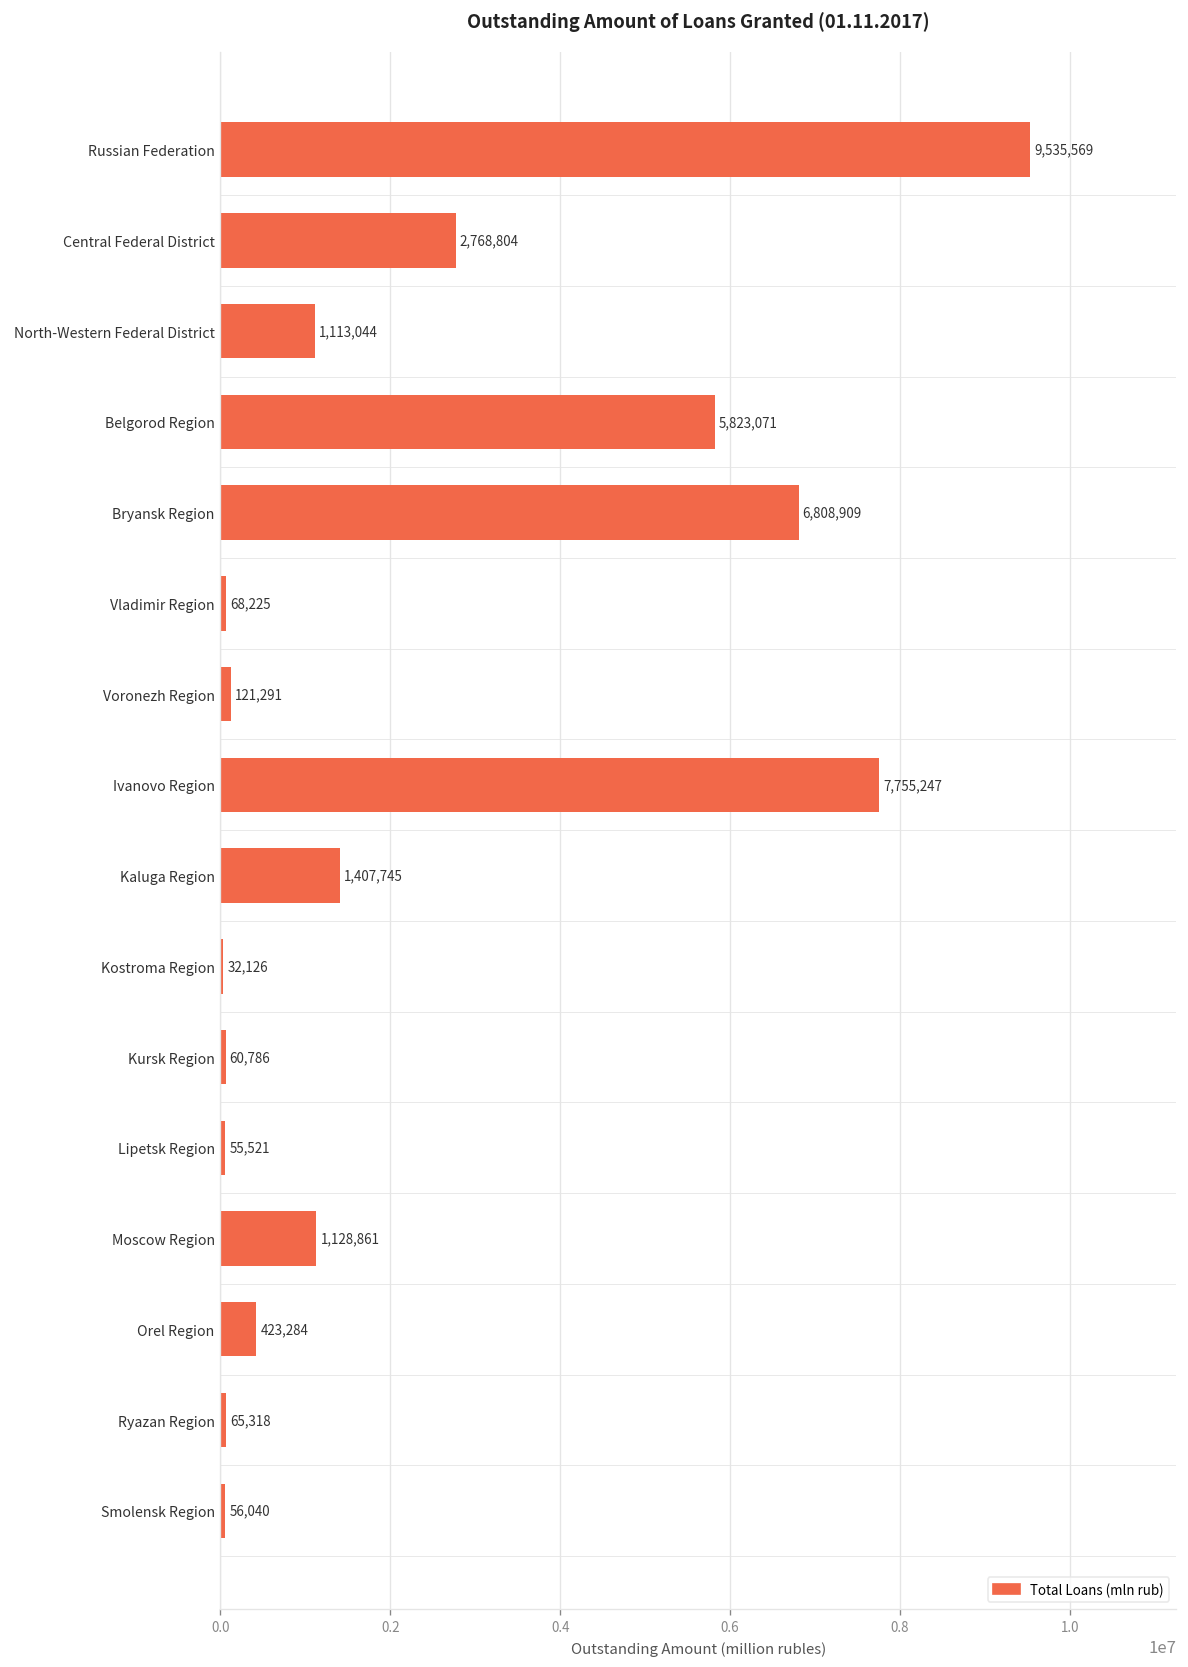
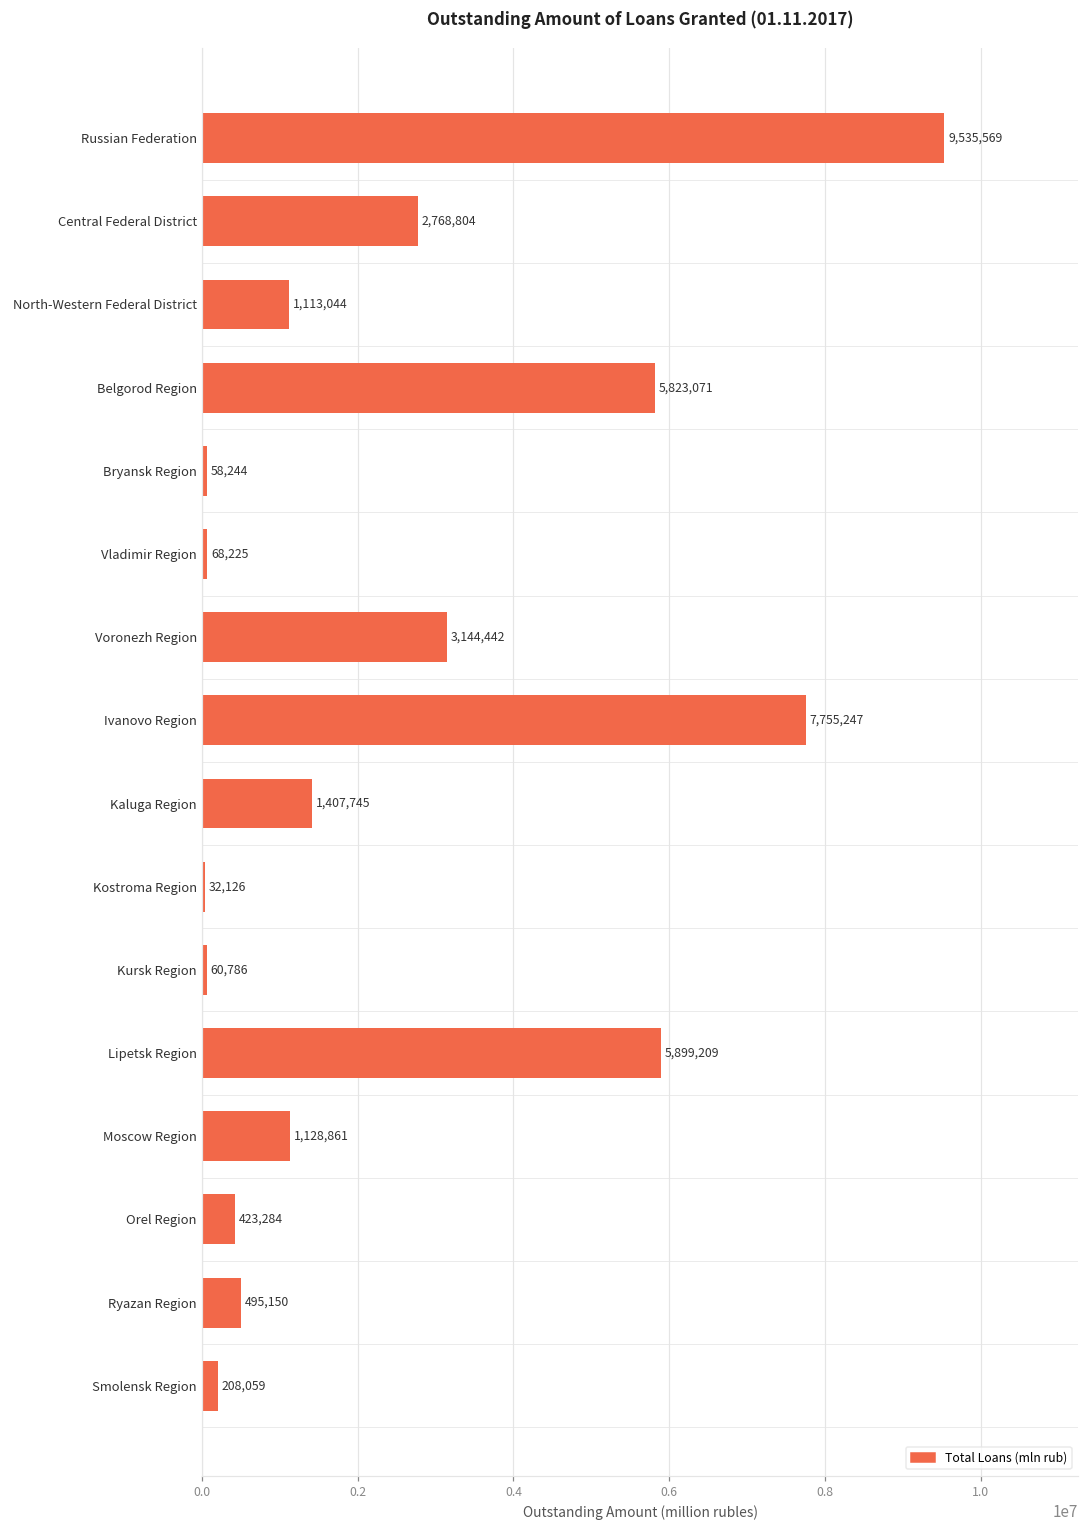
  {
    "Russian Federation": "9,535,569",
    "Central Federal District": "2,768,804",
    "North-Western Federal District": "1,113,044",
    "Belgorod Region": "5,823,071",
-   "Bryansk Region": "6,808,909",
+   "Bryansk Region": "58,244",
    "Vladimir Region": "68,225",
-   "Voronezh Region": "121,291",
+   "Voronezh Region": "3,144,442",
    "Ivanovo Region": "7,755,247",
    "Kaluga Region": "1,407,745",
    "Kostroma Region": "32,126",
    "Kursk Region": "60,786",
-   "Lipetsk Region": "55,521",
+   "Lipetsk Region": "5,899,209",
    "Moscow Region": "1,128,861",
    "Orel Region": "423,284",
-   "Ryazan Region": "65,318",
-   "Smolensk Region": "56,040"
+   "Ryazan Region": "495,150",
+   "Smolensk Region": "208,059"
  }
